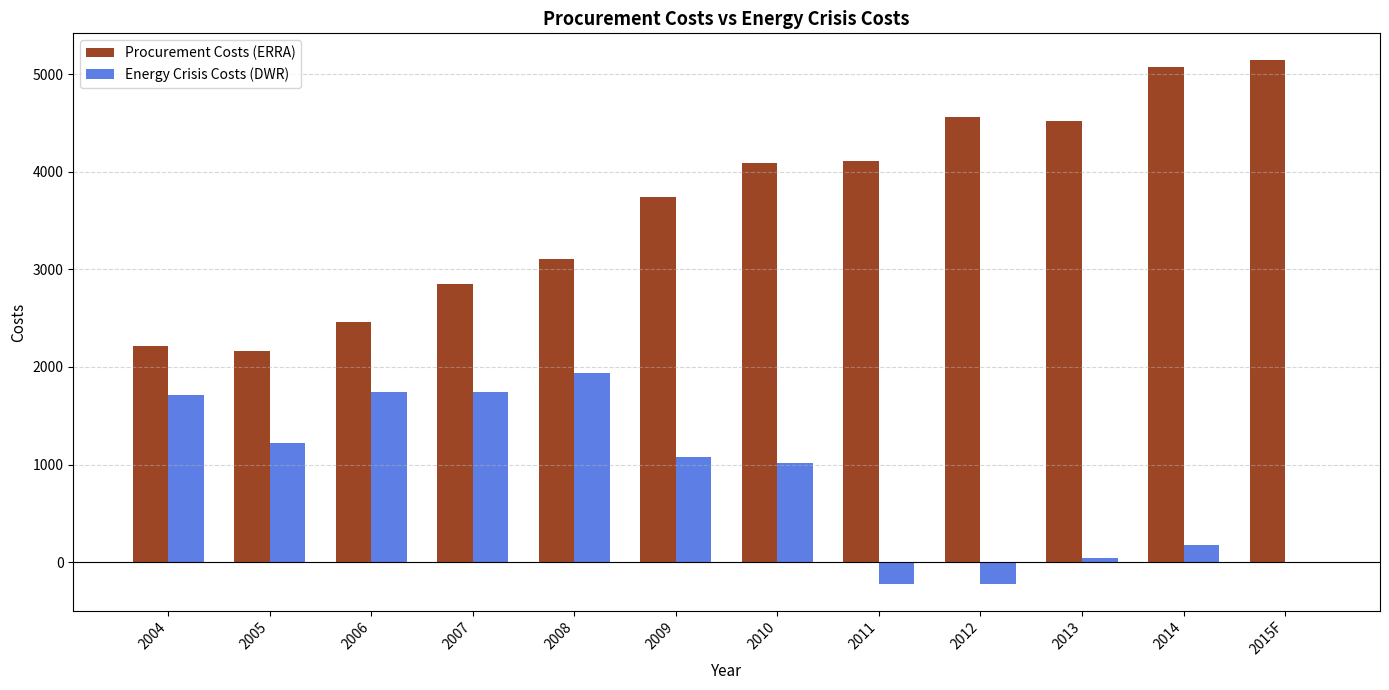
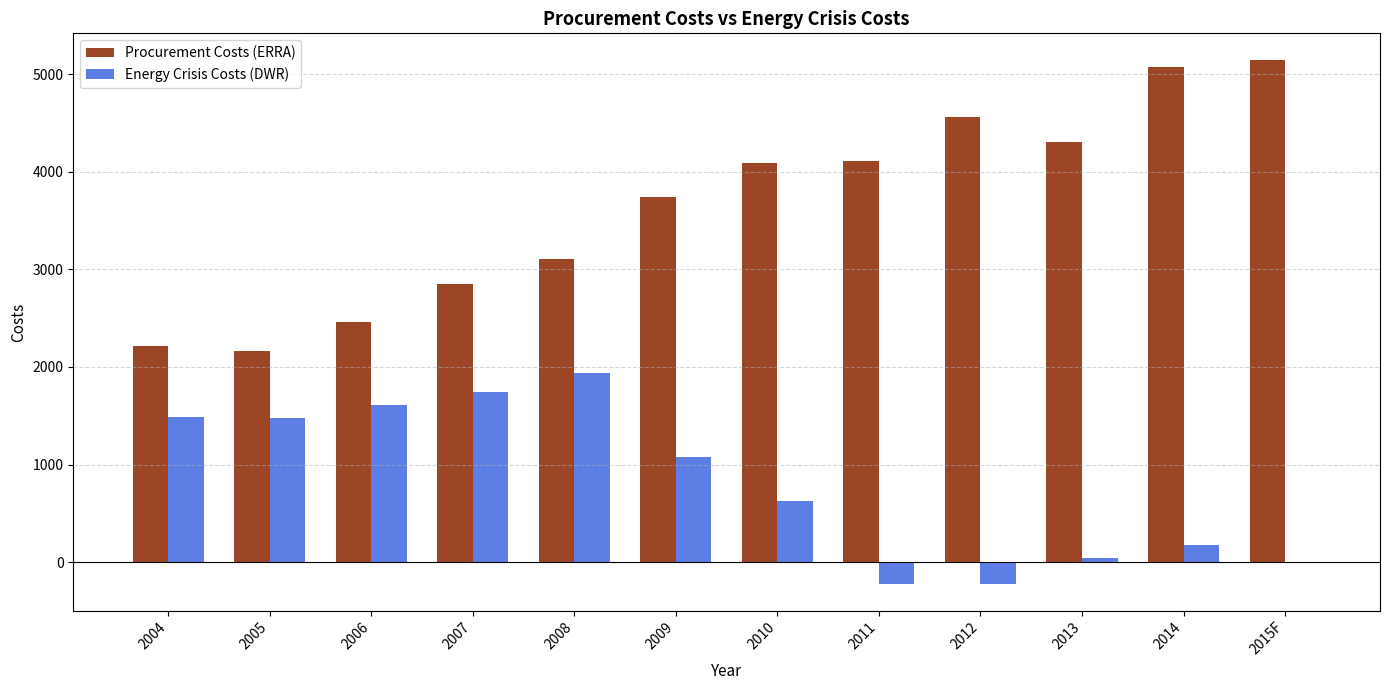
  {
    "Procurement Costs (ERRA)": {
      "2004": 2200,
      "2005": 2200,
      "2006": 2500,
      "2007": 2800,
      "2008": 3100,
      "2009": 3700,
      "2010": 4100,
      "2011": 4100,
      "2012": 4600,
-     "2013": 4500,
+     "2013": 4300,
      "2014": 5100,
      "2015F": 5100
    },
    "Energy Crisis Costs (DWR)": {
-     "2004": 1700,
-     "2005": 1200,
-     "2006": 1700,
+     "2004": 1500,
+     "2005": 1500,
+     "2006": 1600,
      "2007": 1700,
      "2008": 1900,
      "2009": 1100,
-     "2010": 1000,
+     "2010": 600,
      "2011": -200,
      "2012": -200,
      "2013": 0,
      "2014": 200,
      "2015F": 0
    }
  }
